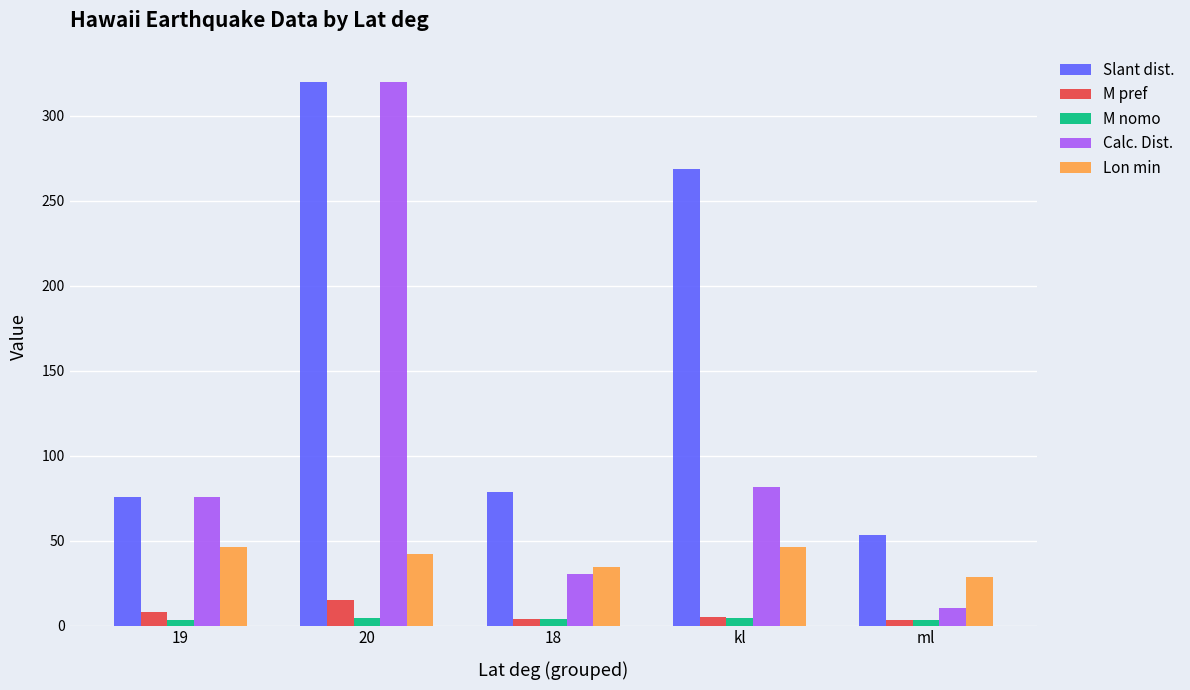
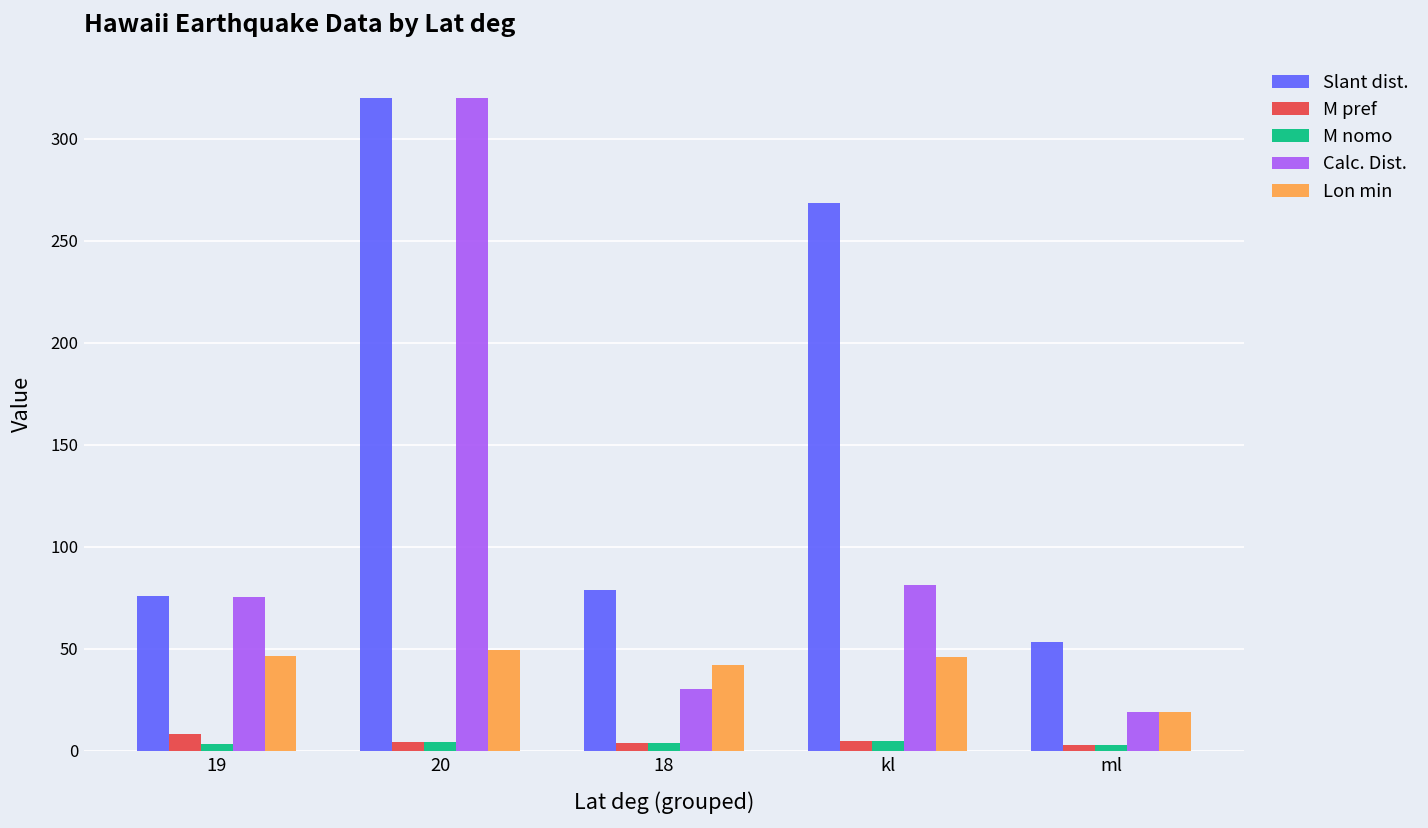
  {
    "Slant dist.": {
      "19": 76,
      "20": 320,
      "18": 79,
      "kl": 268,
      "ml": 54
    },
    "M pref": {
      "19": 8,
-     "20": 15,
+     "20": 4,
      "18": 4,
      "kl": 5,
      "ml": 3
    },
    "M nomo": {
      "19": 3,
      "20": 4,
      "18": 4,
      "kl": 5,
      "ml": 3
    },
    "Calc. Dist.": {
      "19": 76,
      "20": 320,
      "18": 30,
      "kl": 81,
-     "ml": 10
+     "ml": 19
    },
    "Lon min": {
      "19": 46,
-     "20": 42,
-     "18": 35,
+     "20": 50,
+     "18": 42,
      "kl": 46,
-     "ml": 29
+     "ml": 19
    }
  }
